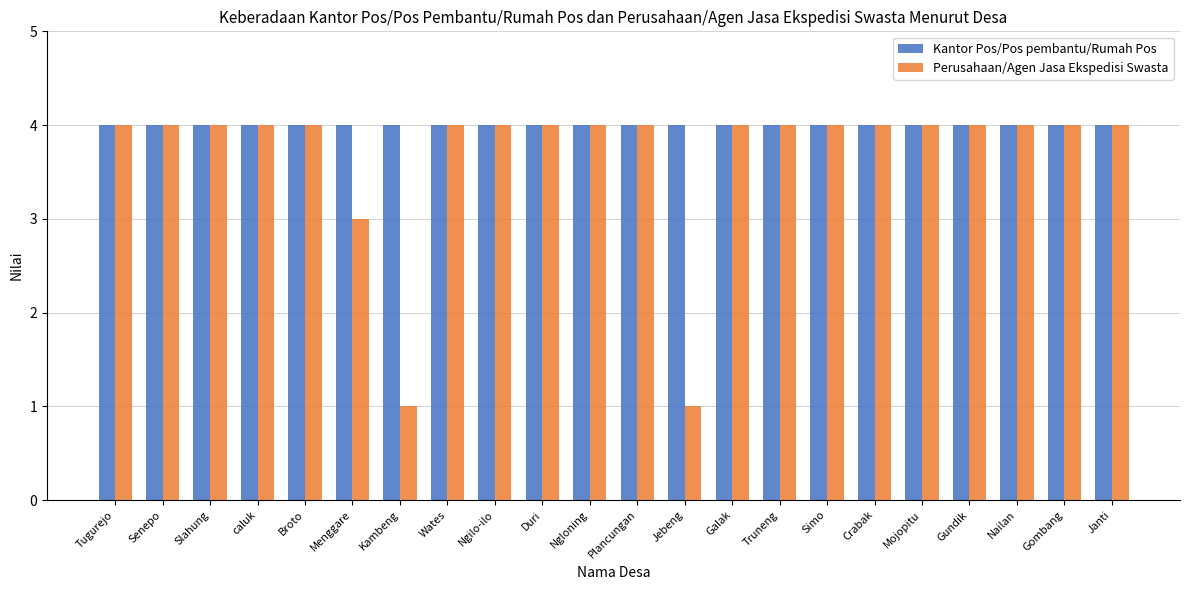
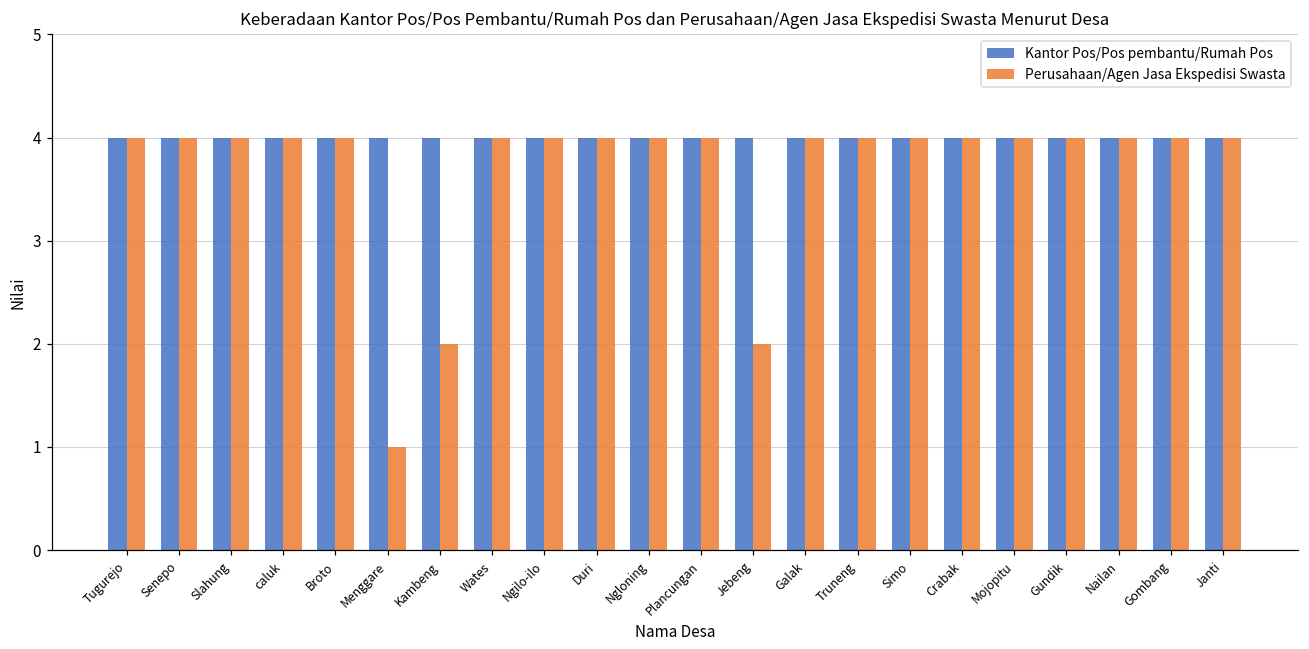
  {
    "Kantor Pos/Pos pembantu/Rumah Pos": {
      "Tugurejo": 4,
      "Senepo": 4,
      "Slahung": 4,
      "caluk": 4,
      "Broto": 4,
      "Menggare": 4,
      "Kambeng": 4,
      "Wates": 4,
      "Ngilo-ilo": 4,
      "Duri": 4,
      "Ngloning": 4,
      "Plancungan": 4,
      "Jebeng": 4,
      "Galak": 4,
      "Truneng": 4,
      "Simo": 4,
      "Crabak": 4,
      "Mojopitu": 4,
      "Gundik": 4,
      "Nailan": 4,
      "Gombang": 4,
      "Janti": 4
    },
    "Perusahaan/Agen Jasa Ekspedisi Swasta": {
      "Tugurejo": 4,
      "Senepo": 4,
      "Slahung": 4,
      "caluk": 4,
      "Broto": 4,
-     "Menggare": 3,
-     "Kambeng": 1,
+     "Menggare": 1,
+     "Kambeng": 2,
      "Wates": 4,
      "Ngilo-ilo": 4,
      "Duri": 4,
      "Ngloning": 4,
      "Plancungan": 4,
-     "Jebeng": 1,
+     "Jebeng": 2,
      "Galak": 4,
      "Truneng": 4,
      "Simo": 4,
      "Crabak": 4,
      "Mojopitu": 4,
      "Gundik": 4,
      "Nailan": 4,
      "Gombang": 4,
      "Janti": 4
    }
  }
